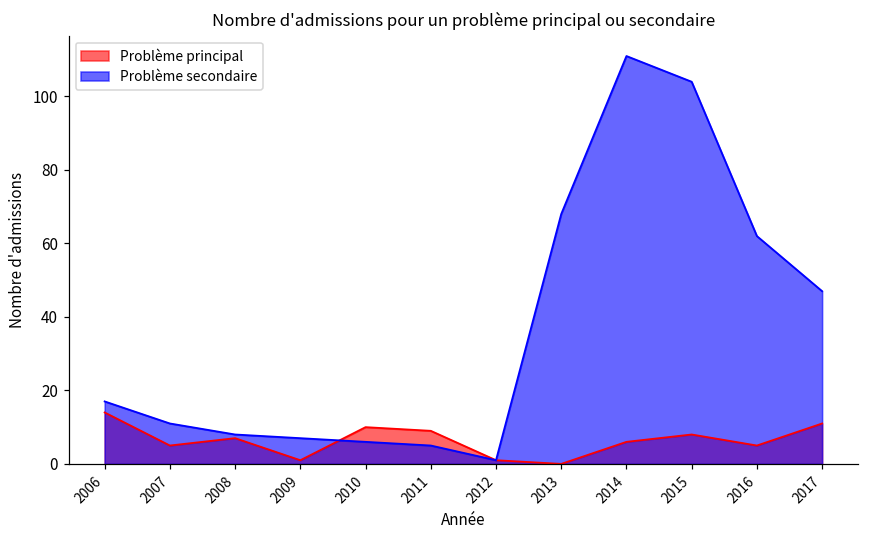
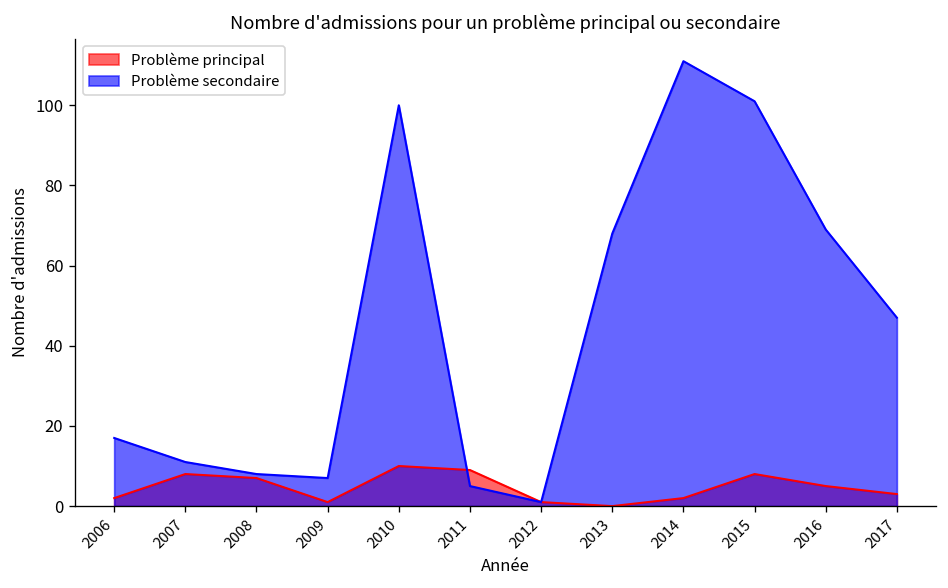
  {
    "Problème principal": {
-     "2006": 14,
-     "2007": 5,
+     "2006": 2,
+     "2007": 8,
      "2008": 7,
      "2009": 1,
      "2010": 10,
      "2011": 9,
      "2013": 0,
-     "2014": 6,
+     "2014": 2,
      "2015": 8,
      "2016": 5,
-     "2017": 11
+     "2017": 3
    },
    "Problème secondaire": {
      "2006": 17,
      "2007": 11,
      "2008": 8,
      "2009": 7,
-     "2010": 6,
+     "2010": 100,
      "2011": 5,
      "2013": 68,
      "2014": 111,
-     "2015": 104,
-     "2016": 62,
+     "2015": 101,
+     "2016": 69,
      "2017": 47
    }
  }
